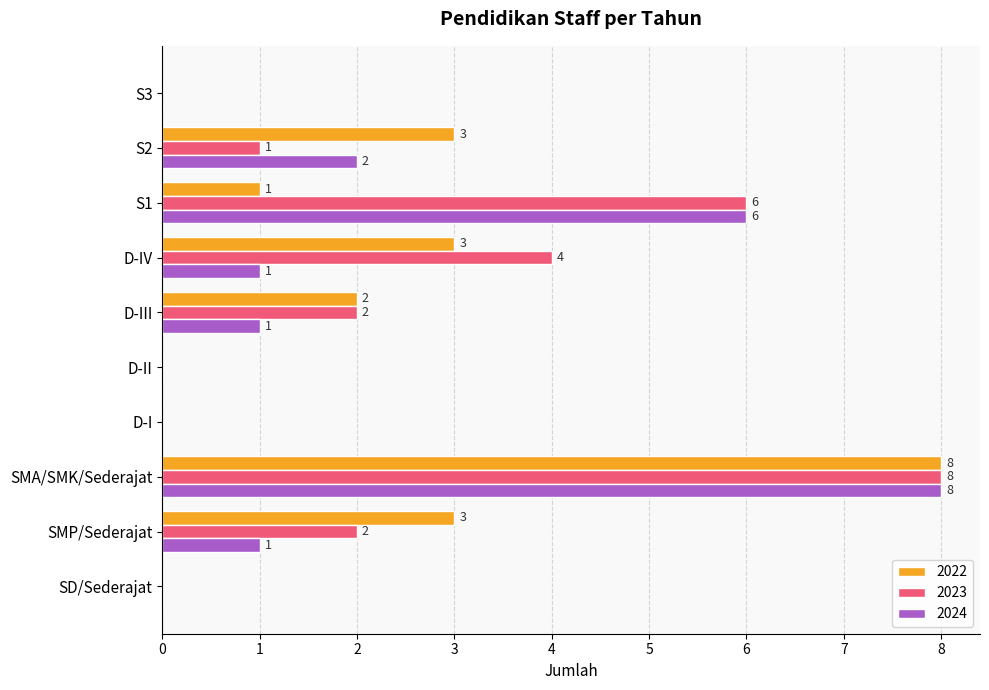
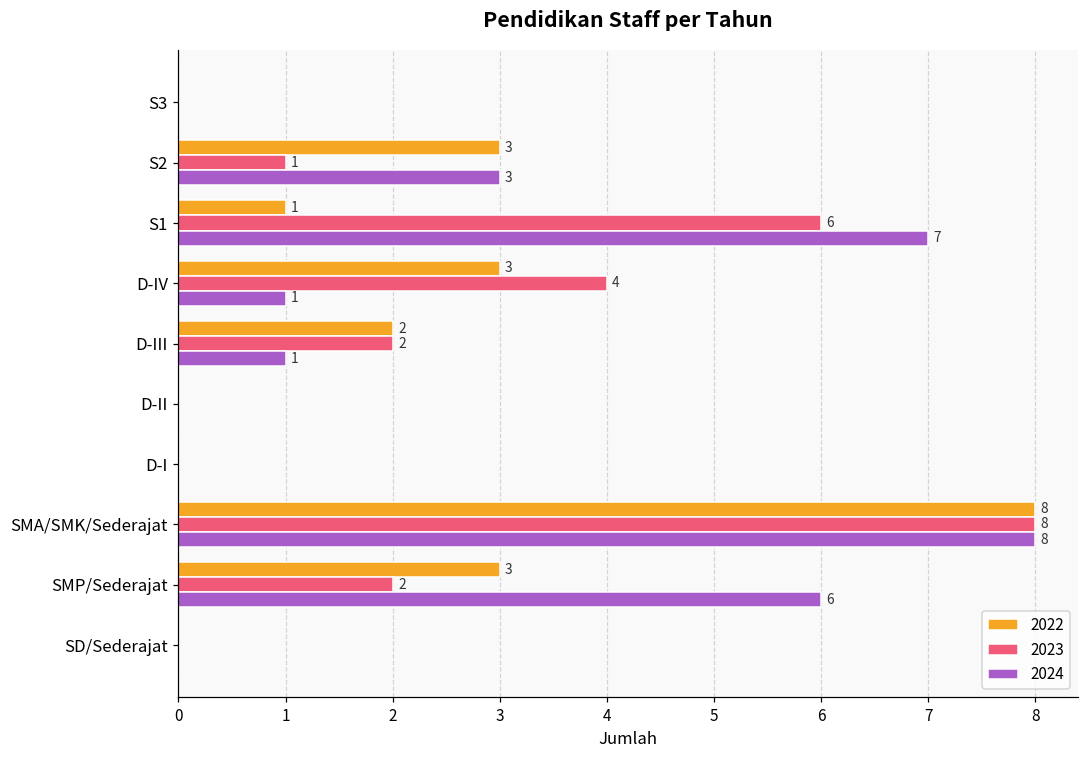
  {
    "2022": {
      "S2": 3,
      "S1": 1,
      "D-IV": 3,
      "D-III": 2,
      "SMA/SMK/Sederajat": 8,
      "SMP/Sederajat": 3
    },
    "2023": {
      "S2": 1,
      "S1": 6,
      "D-IV": 4,
      "D-III": 2,
      "SMA/SMK/Sederajat": 8,
      "SMP/Sederajat": 2
    },
    "2024": {
-     "S2": 2,
-     "S1": 6,
+     "S2": 3,
+     "S1": 7,
      "D-IV": 1,
      "D-III": 1,
      "SMA/SMK/Sederajat": 8,
-     "SMP/Sederajat": 1
+     "SMP/Sederajat": 6
    }
  }
